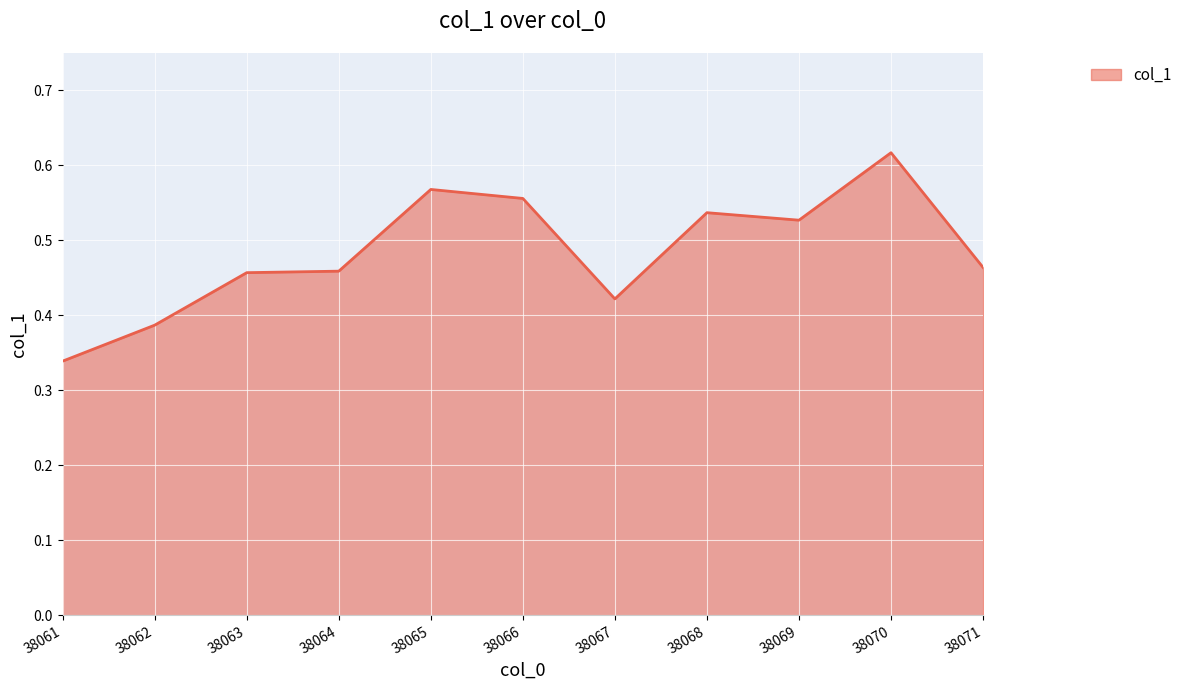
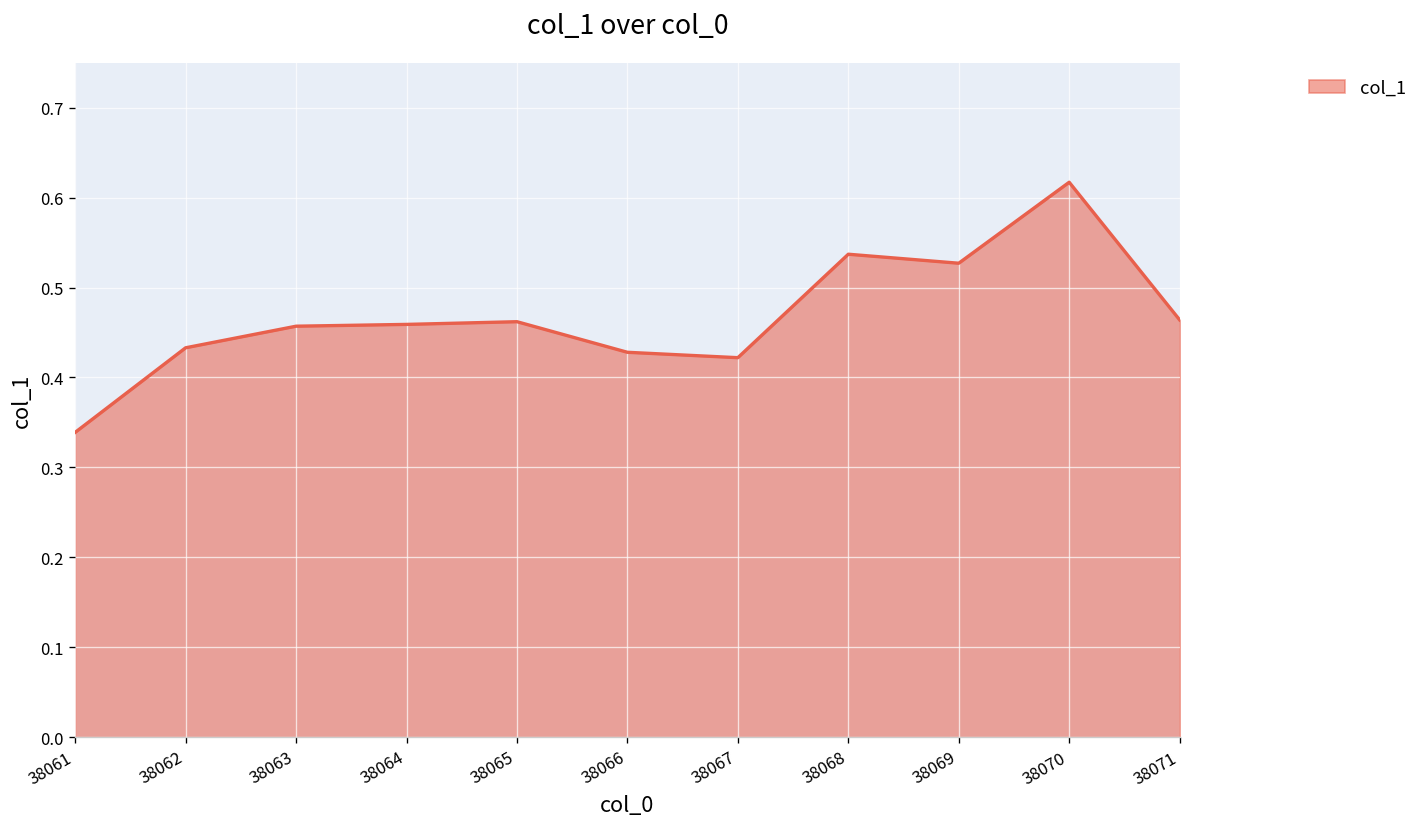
  {
    "38061": 0.34,
-   "38062": 0.39,
+   "38062": 0.43,
    "38063": 0.46,
    "38064": 0.46,
-   "38065": 0.57,
-   "38066": 0.56,
+   "38065": 0.46,
+   "38066": 0.43,
    "38067": 0.42,
    "38068": 0.54,
    "38069": 0.53,
    "38070": 0.62,
    "38071": 0.46
  }
